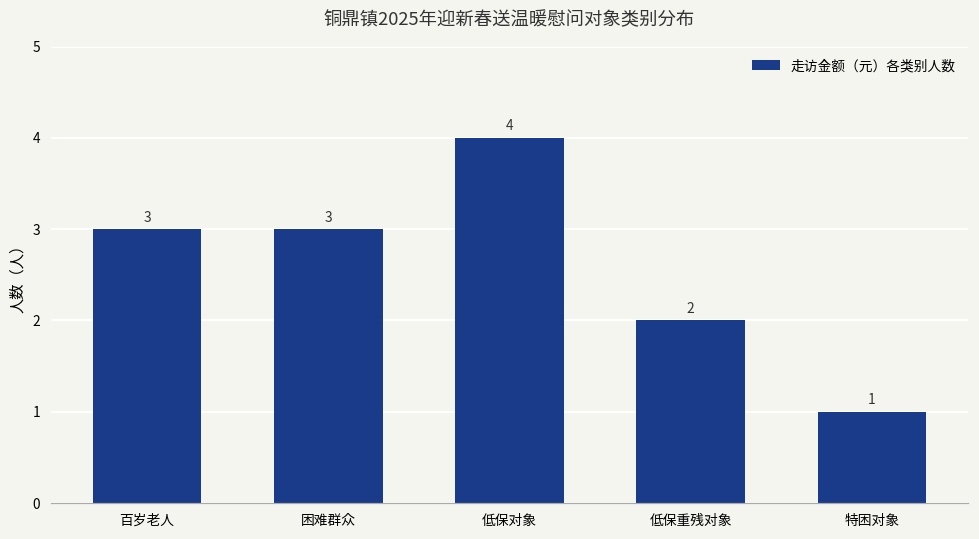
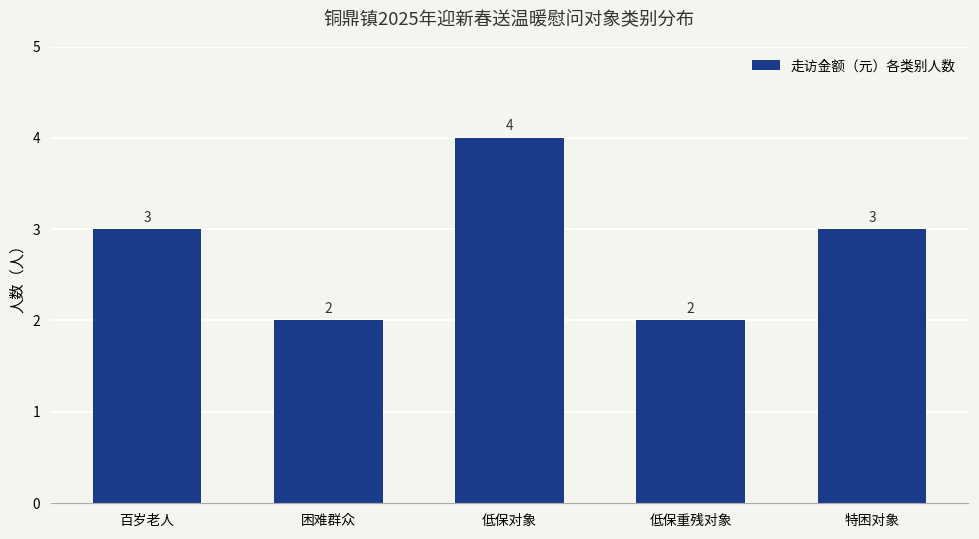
  {
    "百岁老人": 3,
-   "困难群众": 3,
+   "困难群众": 2,
    "低保对象": 4,
    "低保重残对象": 2,
-   "特困对象": 1
+   "特困对象": 3
  }
